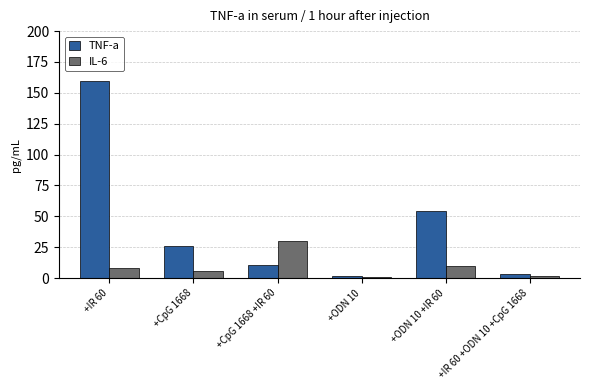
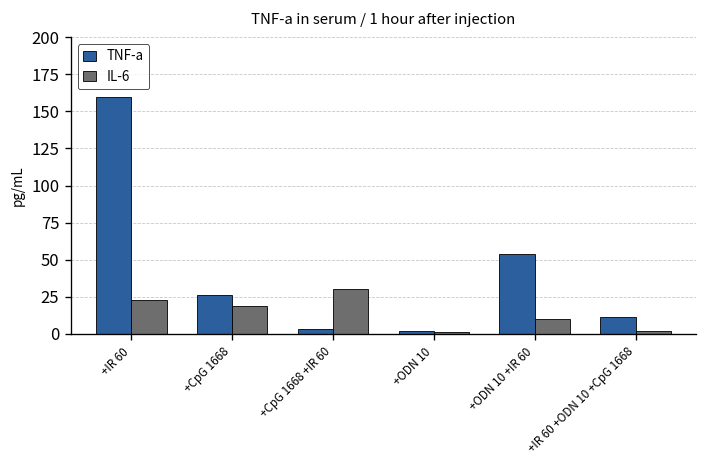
  {
    "TNF-a": {
      "+IR 60": 160,
      "+CpG 1668": 26,
-     "+CpG 1668 +IR 60": 11,
+     "+CpG 1668 +IR 60": 3,
      "+ODN 10 +IR 60": 54,
-     "+IR 60 +ODN 10 +CpG 1668": 3
+     "+IR 60 +ODN 10 +CpG 1668": 11
    },
    "IL-6": {
-     "+IR 60": 8,
-     "+CpG 1668": 6,
+     "+IR 60": 23,
+     "+CpG 1668": 19,
      "+CpG 1668 +IR 60": 30,
      "+ODN 10 +IR 60": 10
    }
  }
